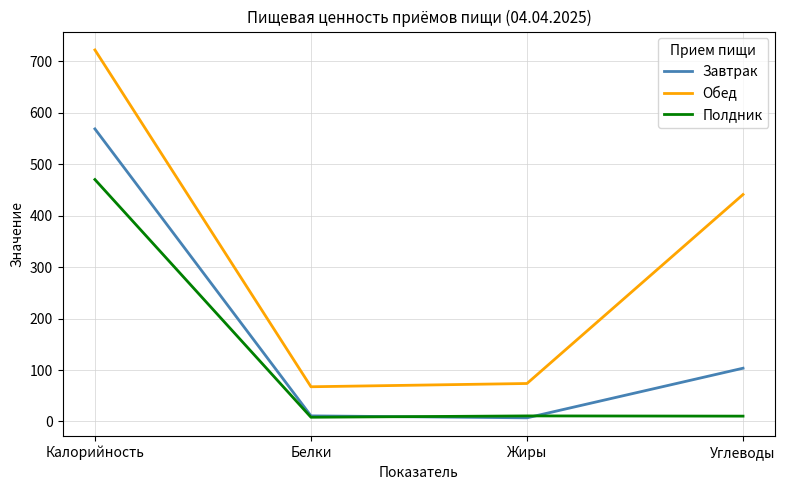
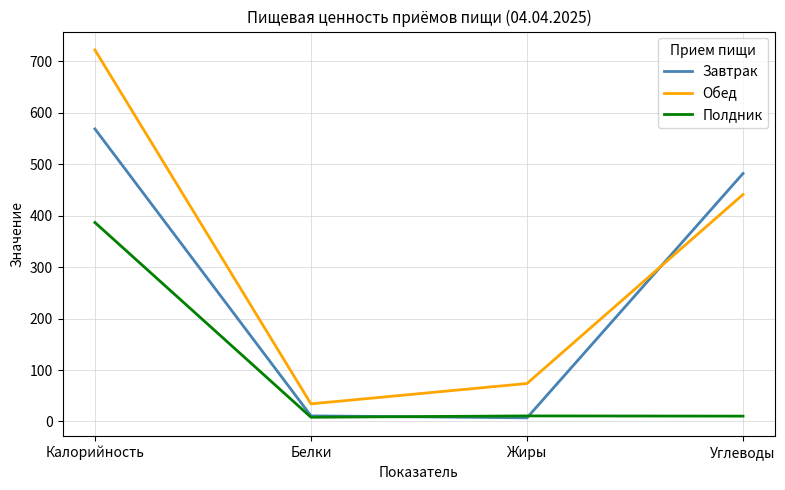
  {
    "Завтрак": {
      "Калорийность": 570,
-     "Углеводы": 100
+     "Углеводы": 480
    },
    "Обед": {
      "Калорийность": 720,
-     "Белки": 70,
+     "Белки": 30,
      "Жиры": 70,
      "Углеводы": 440
    },
    "Полдник": {
-     "Калорийность": 470,
+     "Калорийность": 390,
      "Углеводы": 10
    }
  }
